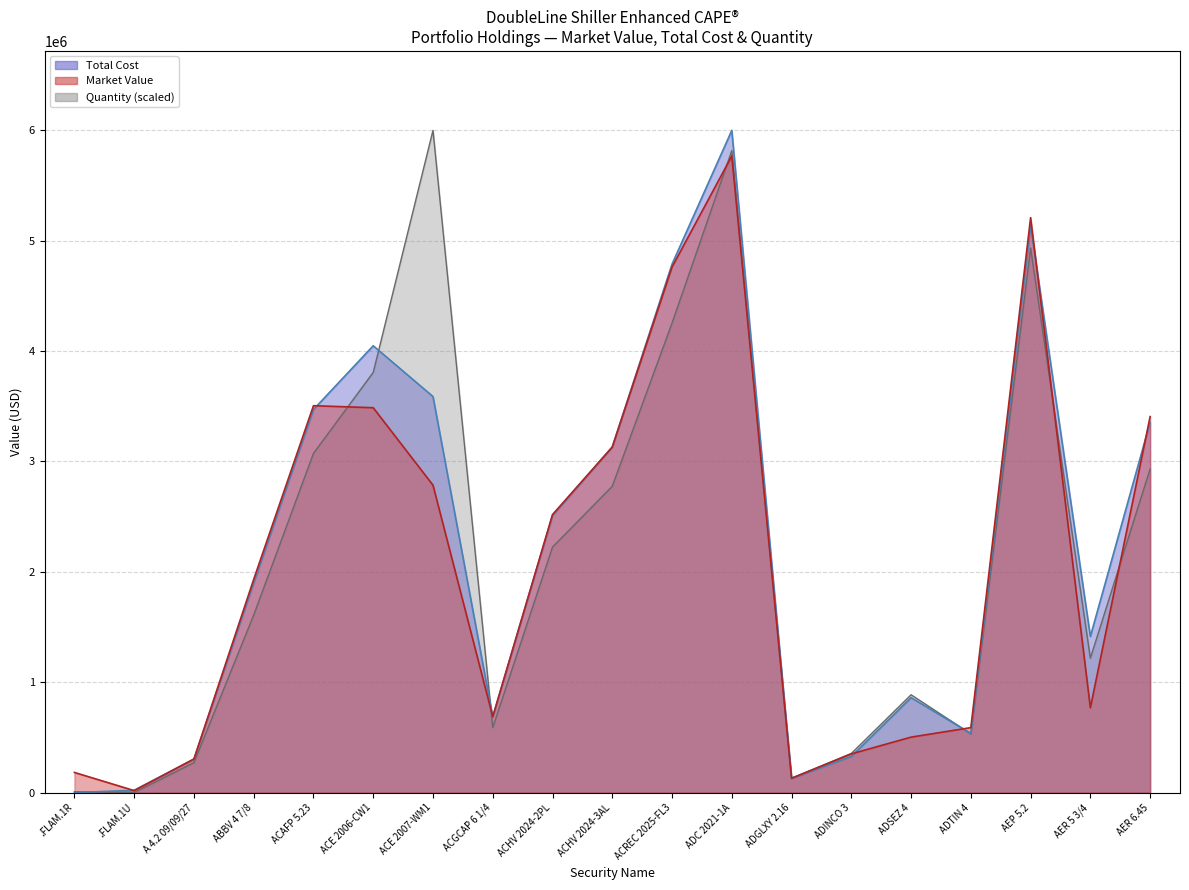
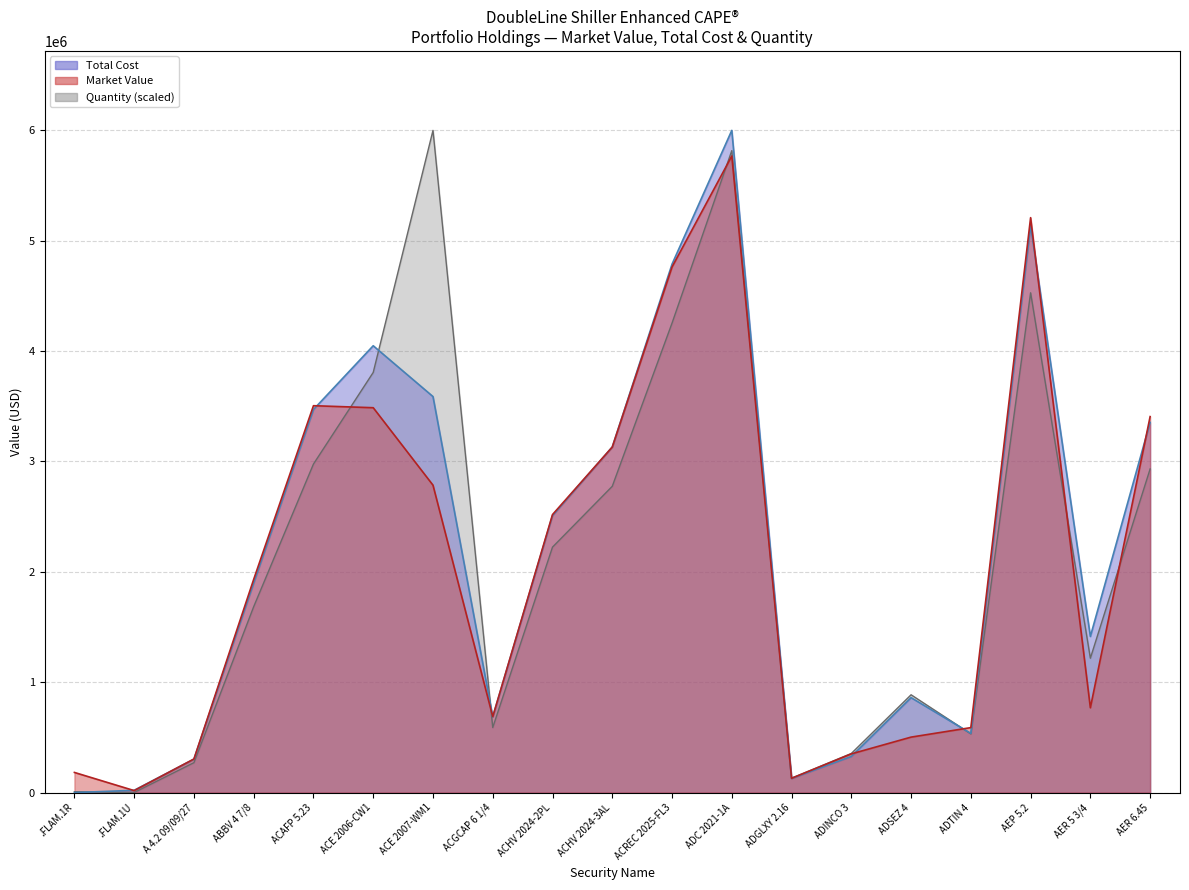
  {
    "Quantity (scaled)": {
      "A 4.2 09/09/27": 270000,
-     "ABBV 4 7/8": 1610000,
-     "ACAFP 5.23": 3070000,
+     "ABBV 4 7/8": 1680000,
+     "ACAFP 5.23": 2980000,
      "ACE 2006-CW1": 3810000,
      "ACE 2007-WM1": 6000000,
      "ACGCAP 6 1/4": 590000,
      "ACHV 2024-2PL": 2220000,
      "ACHV 2024-3AL": 2780000,
      "ACREC 2025-FL3": 4250000,
      "ADC 2021-1A": 5820000,
      "ADSEZ 4": 890000,
-     "AEP 5.2": 4930000,
+     "AEP 5.2": 4530000,
      "AER 5 3/4": 1220000,
      "AER 6.45": 2930000
    },
    "Total Cost": {
      "ABBV 4 7/8": 1900000,
      "ACAFP 5.23": 3470000,
      "ACE 2006-CW1": 4050000,
      "ACE 2007-WM1": 3590000,
      "ACREC 2025-FL3": 4790000,
      "ADC 2021-1A": 6000000,
      "ADSEZ 4": 860000,
      "AEP 5.2": 5140000,
      "AER 5 3/4": 1410000,
      "AER 6.45": 3350000
    },
    "Market Value": {
      ".FLAM.1R": 180000,
      "ABBV 4 7/8": 1930000,
      "ACAFP 5.23": 3510000,
      "ACE 2006-CW1": 3490000,
      "ACE 2007-WM1": 2790000,
      "ACREC 2025-FL3": 4760000,
      "ADC 2021-1A": 5770000,
      "ADSEZ 4": 500000,
      "ADTIN 4": 590000,
      "AEP 5.2": 5210000,
      "AER 5 3/4": 770000,
      "AER 6.45": 3410000
    }
  }
